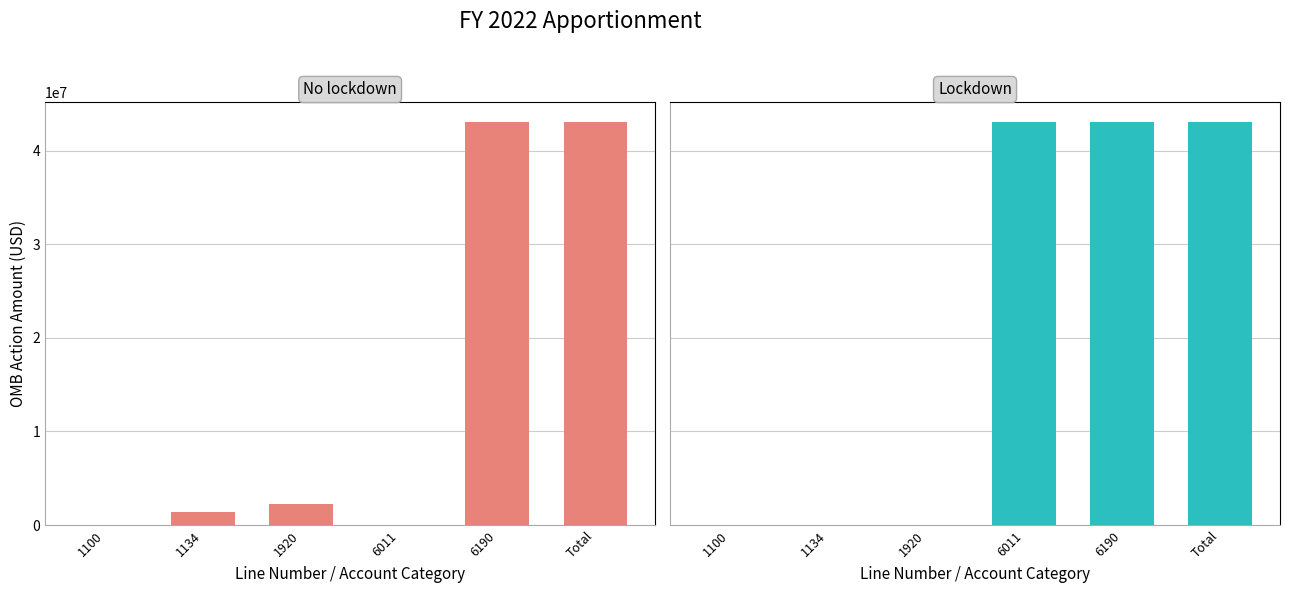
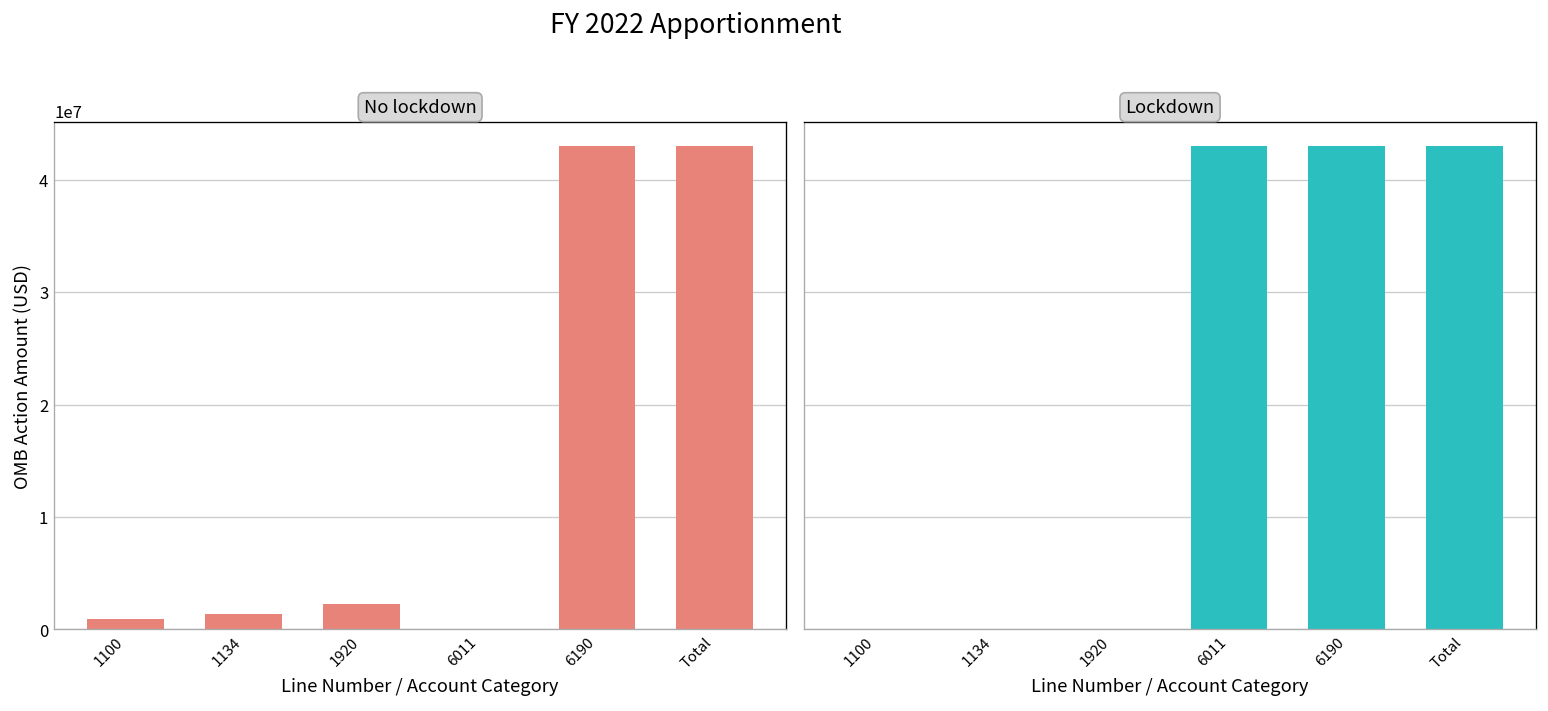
  {
    "No lockdown": {
-     "1100": 0,
+     "1100": 1000000,
      "1134": 1000000,
      "1920": 2000000,
      "6011": 0,
      "6190": 43000000,
      "Total": 43000000
    }
  }
